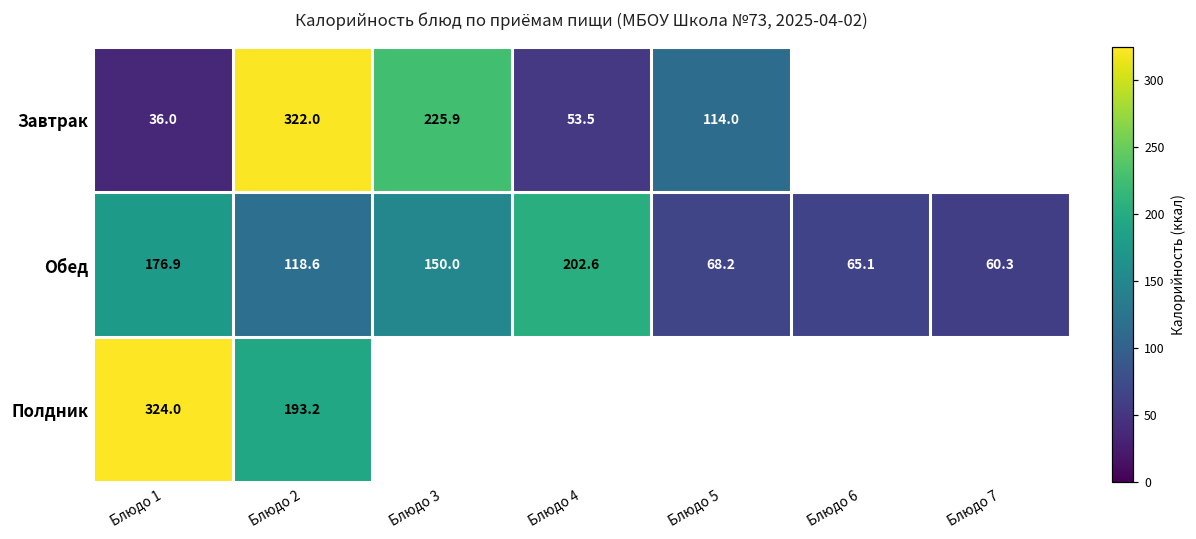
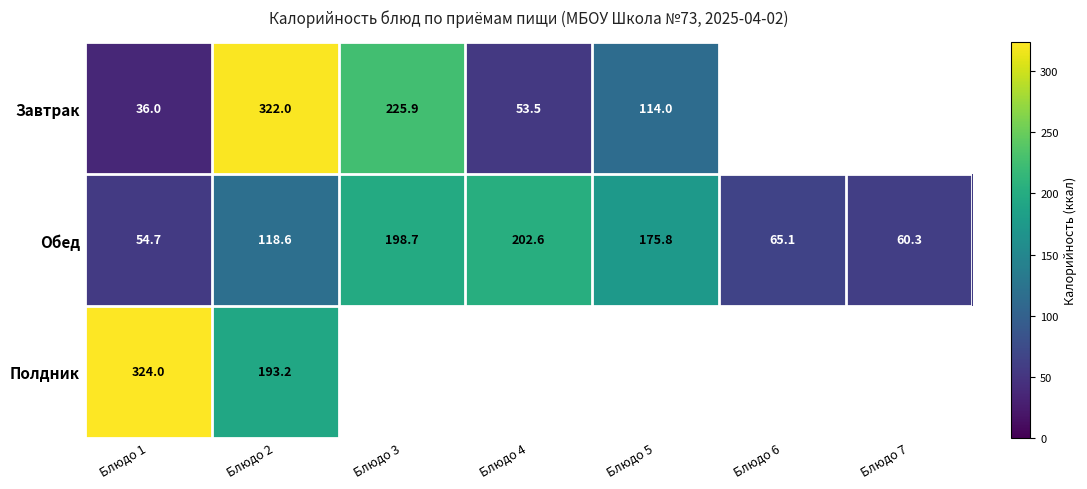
  {
    "Завтрак": {
      "Блюдо 1": 36.0,
      "Блюдо 2": 322.0,
      "Блюдо 3": 225.9,
      "Блюдо 4": 53.5,
      "Блюдо 5": 114.0
    },
    "Обед": {
-     "Блюдо 1": 176.9,
+     "Блюдо 1": 54.7,
      "Блюдо 2": 118.6,
-     "Блюдо 3": 150.0,
+     "Блюдо 3": 198.7,
      "Блюдо 4": 202.6,
-     "Блюдо 5": 68.2,
+     "Блюдо 5": 175.8,
      "Блюдо 6": 65.1,
      "Блюдо 7": 60.3
    },
    "Полдник": {
      "Блюдо 1": 324.0,
      "Блюдо 2": 193.2
    }
  }
